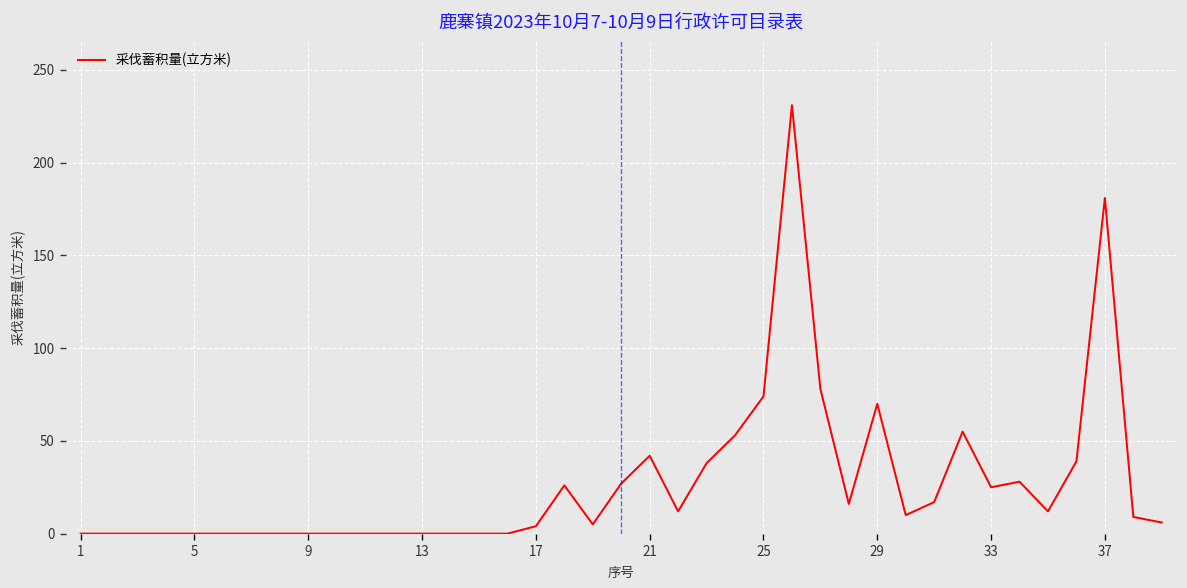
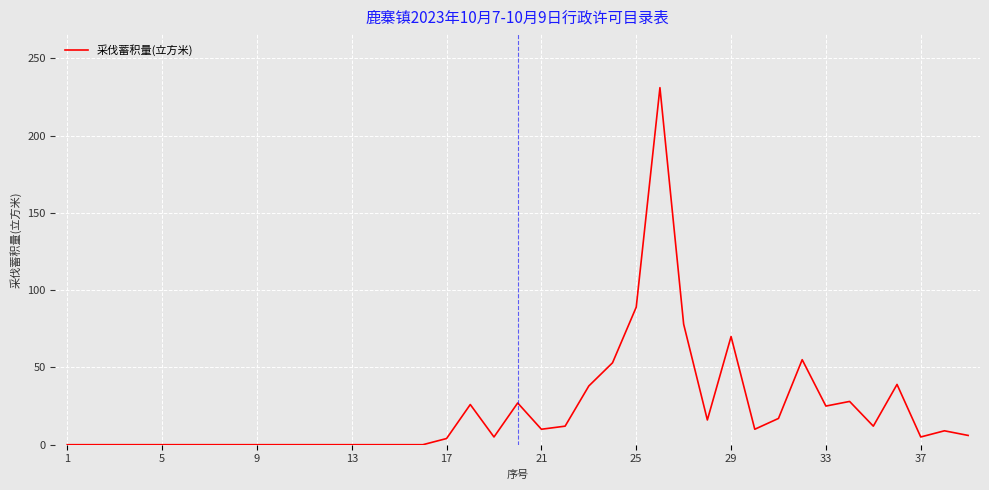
  {
    "1": 0,
    "5": 0,
    "9": 0,
    "13": 0,
    "17": 4,
-   "21": 42,
-   "25": 74,
+   "21": 10,
+   "25": 89,
    "29": 70,
    "33": 25,
-   "37": 181
+   "37": 5
  }
